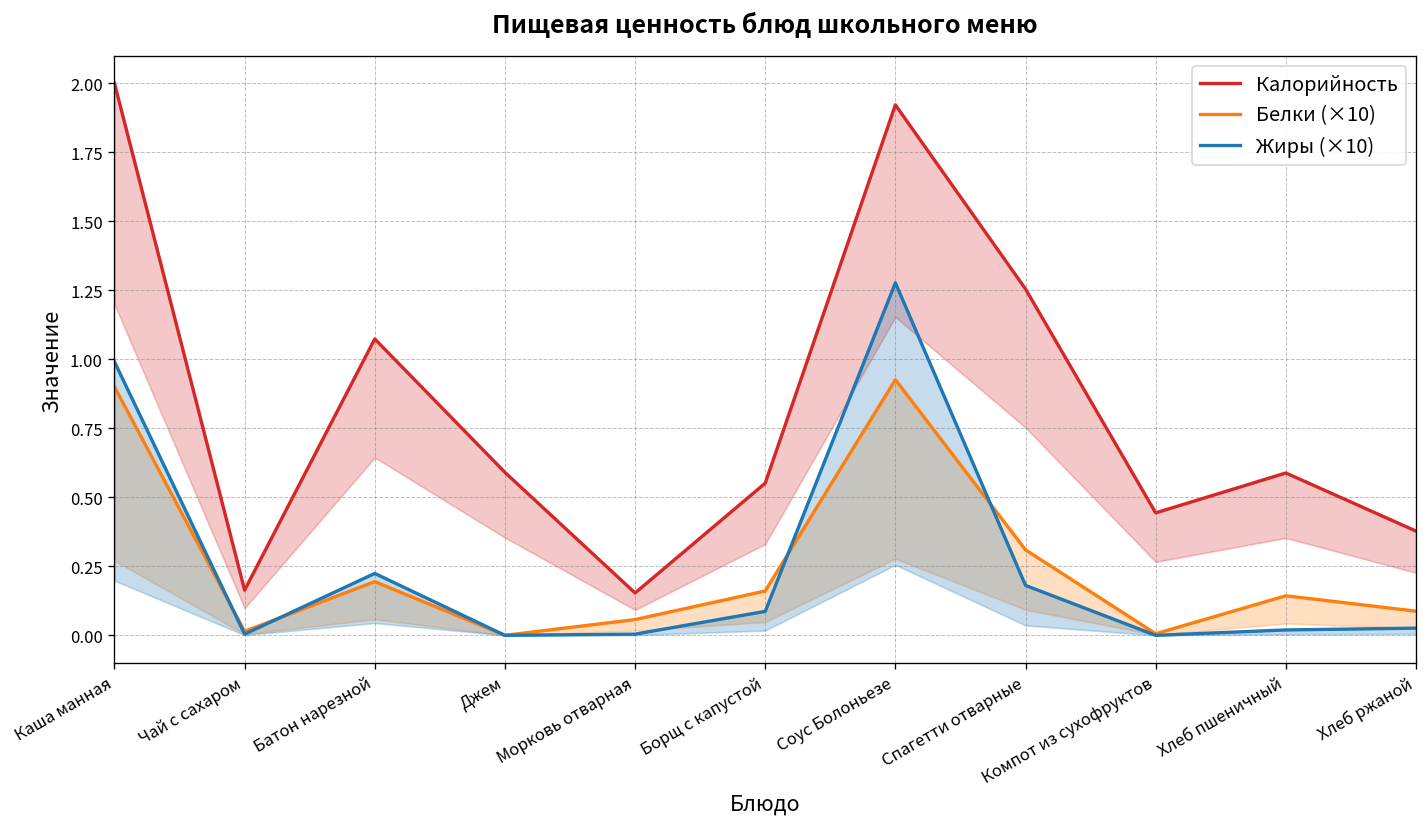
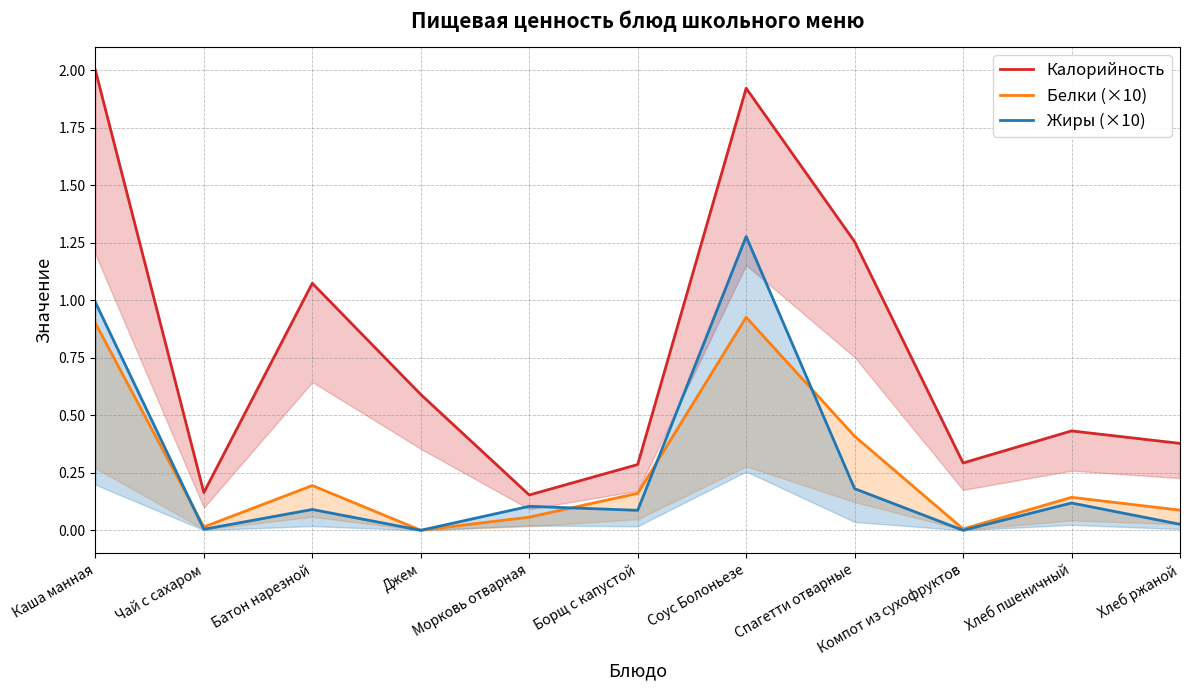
  {
    "Калорийность": {
      "Каша манная": 2.00,
      "Чай с сахаром": 0.16,
      "Батон нарезной": 1.07,
      "Джем": 0.59,
      "Морковь отварная": 0.15,
-     "Борщ с капустой": 0.55,
+     "Борщ с капустой": 0.29,
      "Соус Болоньезе": 1.92,
      "Спагетти отварные": 1.25,
-     "Компот из сухофруктов": 0.44,
-     "Хлеб пшеничный": 0.59,
+     "Компот из сухофруктов": 0.29,
+     "Хлеб пшеничный": 0.43,
      "Хлеб ржаной": 0.38
    },
    "Белки (×10)": {
      "Каша манная": 0.90,
      "Батон нарезной": 0.19,
      "Морковь отварная": 0.06,
      "Борщ с капустой": 0.16,
      "Соус Болоньезе": 0.93,
-     "Спагетти отварные": 0.31,
+     "Спагетти отварные": 0.41,
      "Хлеб пшеничный": 0.14,
      "Хлеб ржаной": 0.09
    },
    "Жиры (×10)": {
      "Каша манная": 0.99,
-     "Батон нарезной": 0.22,
-     "Морковь отварная": 0.00,
+     "Батон нарезной": 0.09,
+     "Морковь отварная": 0.10,
      "Борщ с капустой": 0.09,
      "Соус Болоньезе": 1.28,
      "Спагетти отварные": 0.18,
-     "Хлеб пшеничный": 0.02,
+     "Хлеб пшеничный": 0.12,
      "Хлеб ржаной": 0.03
    }
  }
